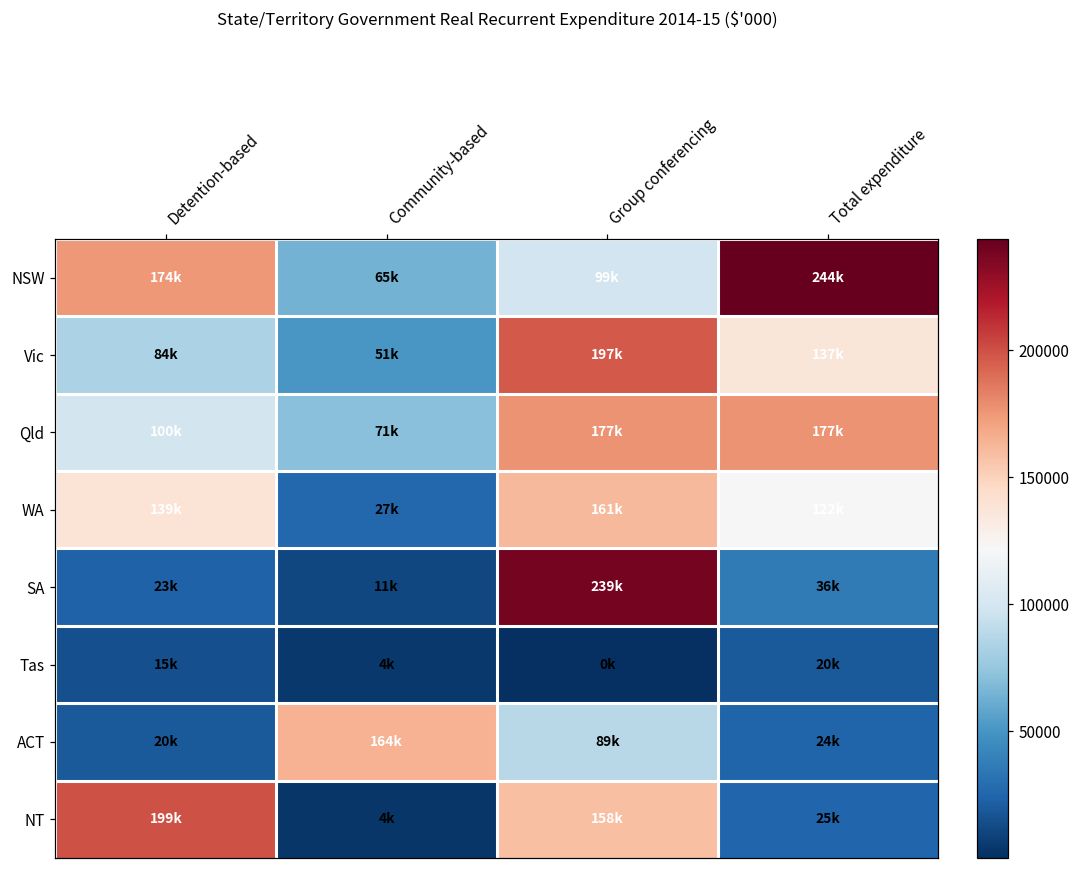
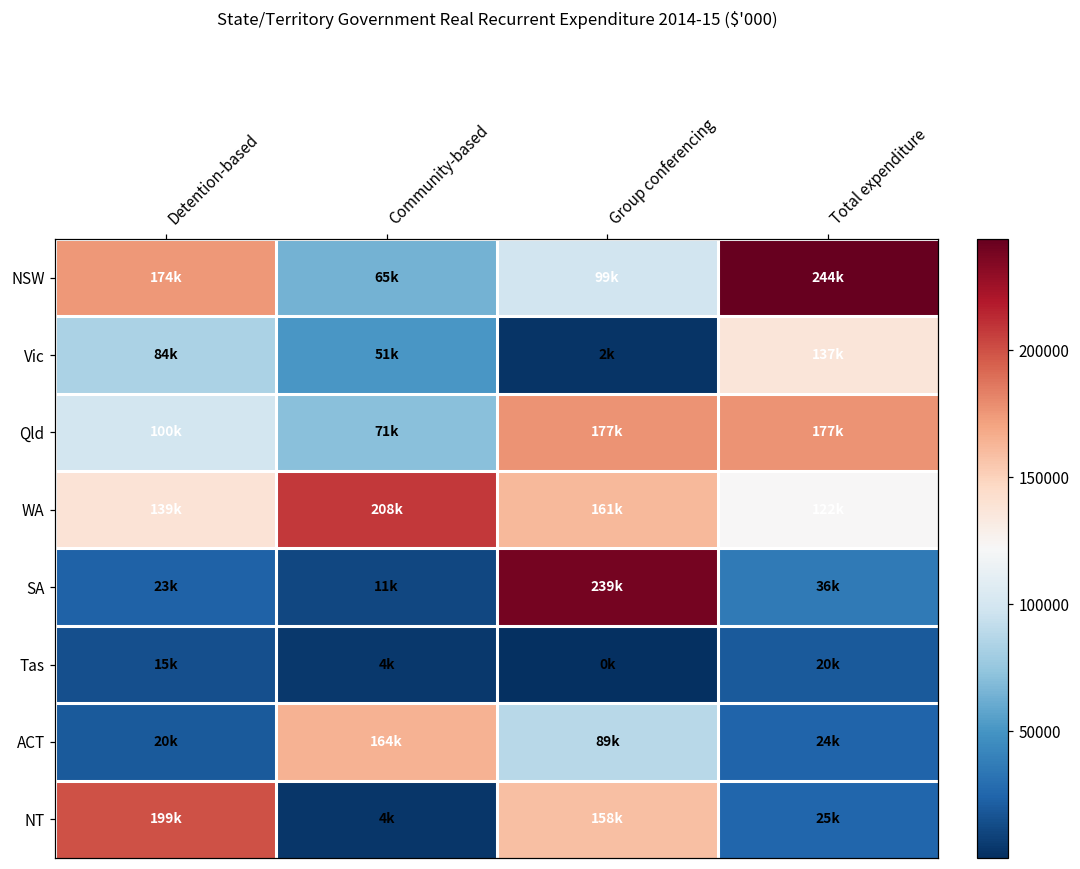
  {
    "NSW": {
      "Detention-based": "174k",
      "Community-based": "65k",
      "Total expenditure": "244k"
    },
    "Vic": {
      "Detention-based": "84k",
      "Community-based": "51k",
-     "Group conferencing": "197k"
+     "Group conferencing": "2k"
    },
    "Qld": {
      "Community-based": "71k",
      "Group conferencing": "177k",
      "Total expenditure": "177k"
    },
    "WA": {
-     "Community-based": "27k",
+     "Community-based": "208k",
      "Group conferencing": "161k"
    },
    "SA": {
      "Detention-based": "23k",
      "Community-based": "11k",
      "Group conferencing": "239k",
      "Total expenditure": "36k"
    },
    "Tas": {
      "Detention-based": "15k",
      "Community-based": "4k",
      "Group conferencing": "0k",
      "Total expenditure": "20k"
    },
    "ACT": {
      "Detention-based": "20k",
      "Community-based": "164k",
      "Group conferencing": "89k",
      "Total expenditure": "24k"
    },
    "NT": {
      "Detention-based": "199k",
      "Community-based": "4k",
      "Group conferencing": "158k",
      "Total expenditure": "25k"
    }
  }
